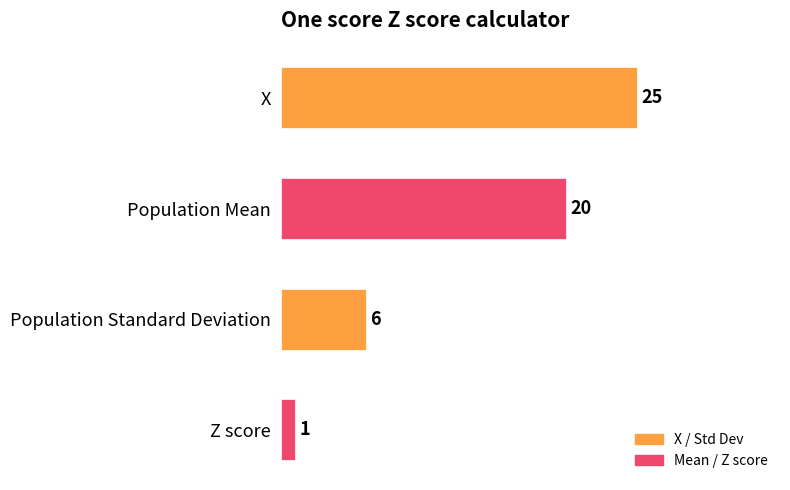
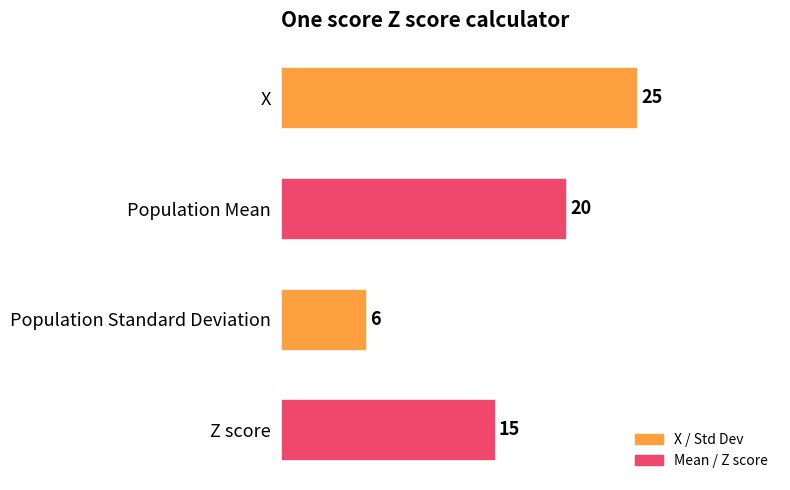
  {
    "X": 25,
    "Population Mean": 20,
    "Population Standard Deviation": 6,
-   "Z score": 1
+   "Z score": 15
  }
